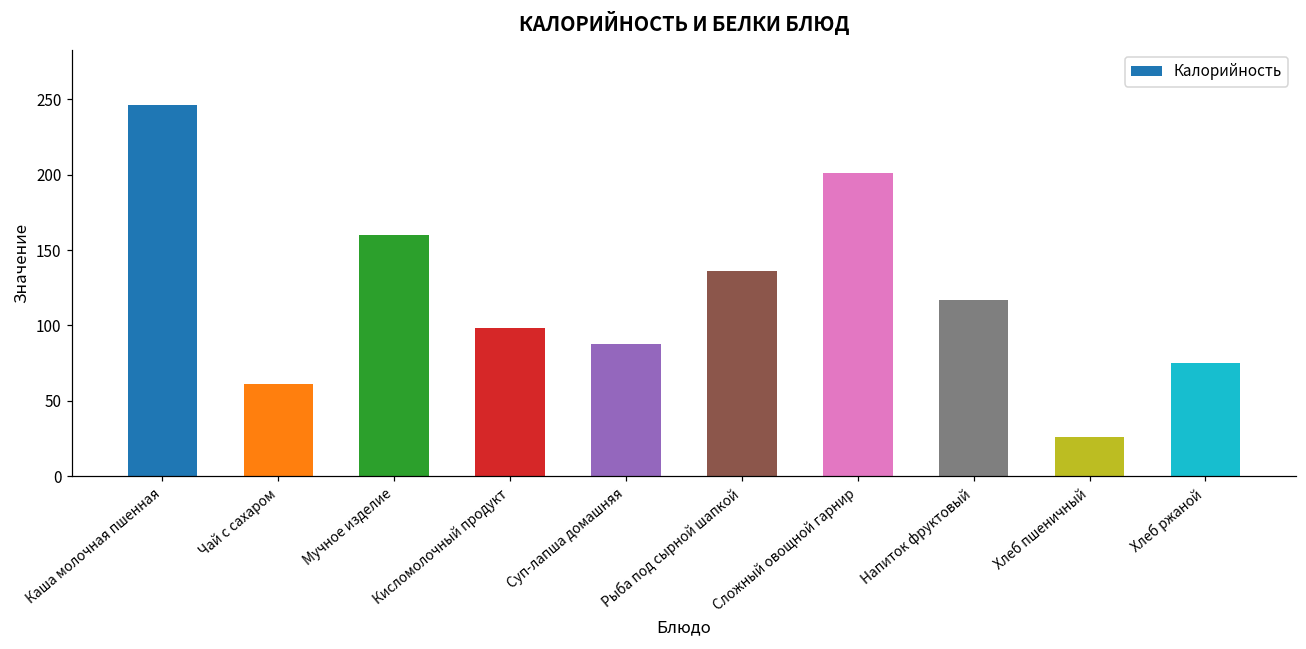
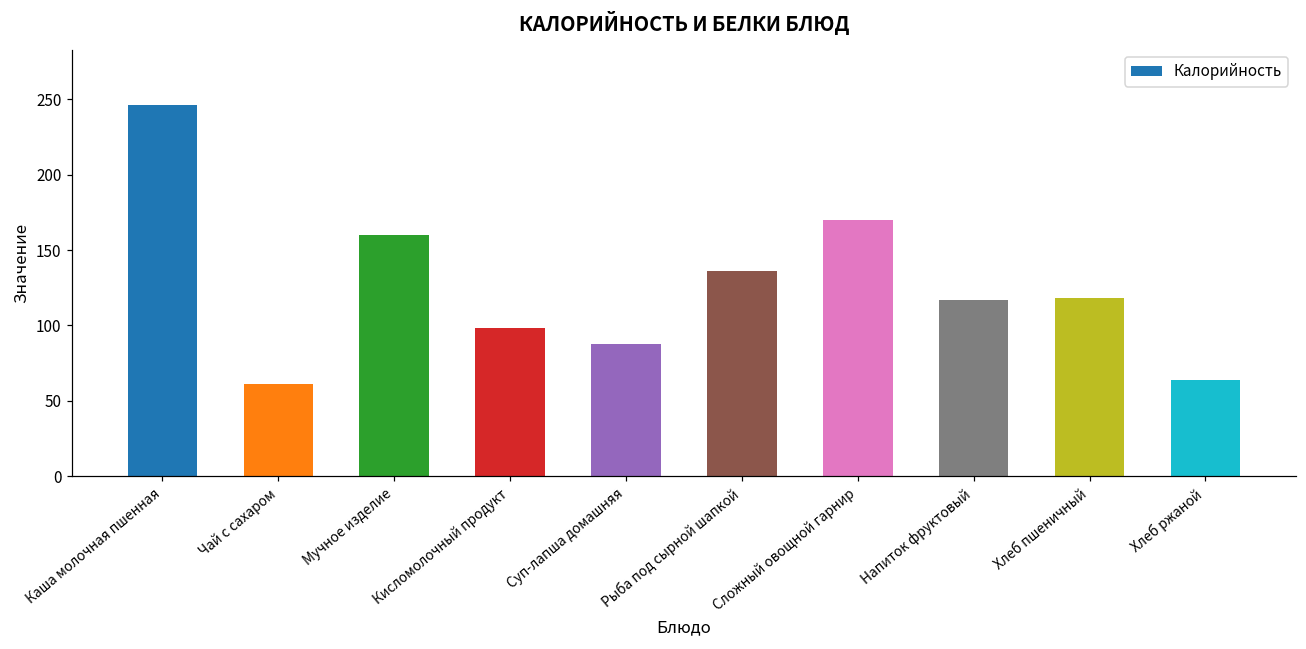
  {
    "Каша молочная пшенная": 246,
    "Чай с сахаром": 61,
    "Мучное изделие": 160,
    "Кисломолочный продукт": 98,
    "Суп-лапша домашняя": 88,
    "Рыба под сырной шапкой": 136,
-   "Сложный овощной гарнир": 201,
+   "Сложный овощной гарнир": 170,
    "Напиток фруктовый": 117,
-   "Хлеб пшеничный": 26,
-   "Хлеб ржаной": 75
+   "Хлеб пшеничный": 118,
+   "Хлеб ржаной": 64
  }
